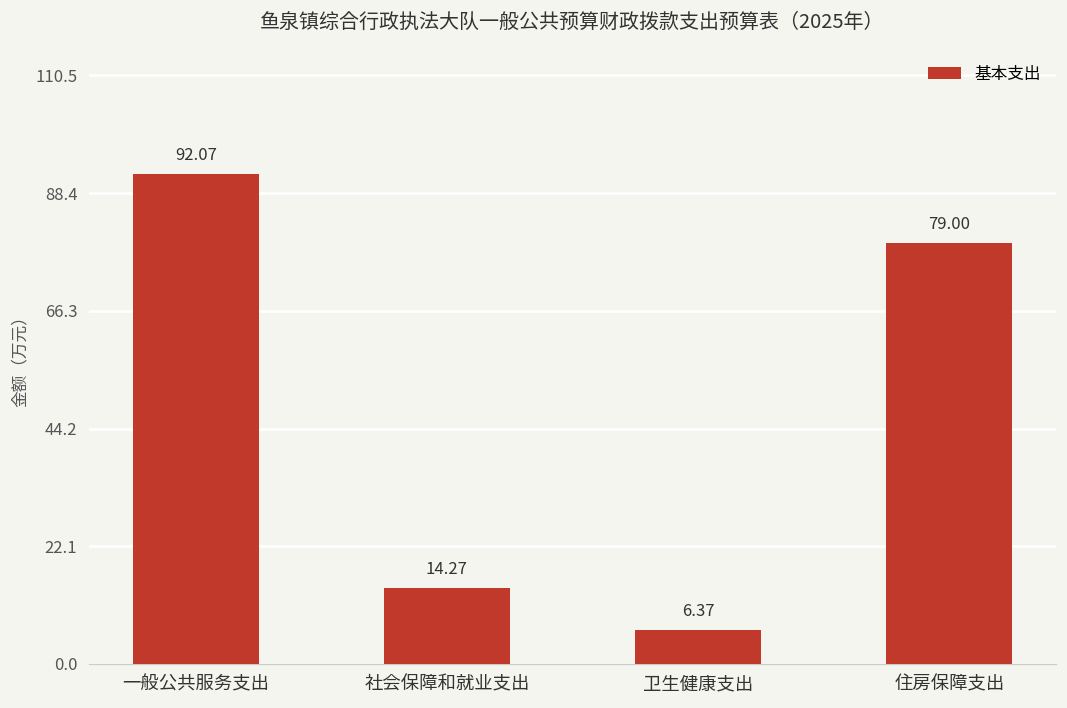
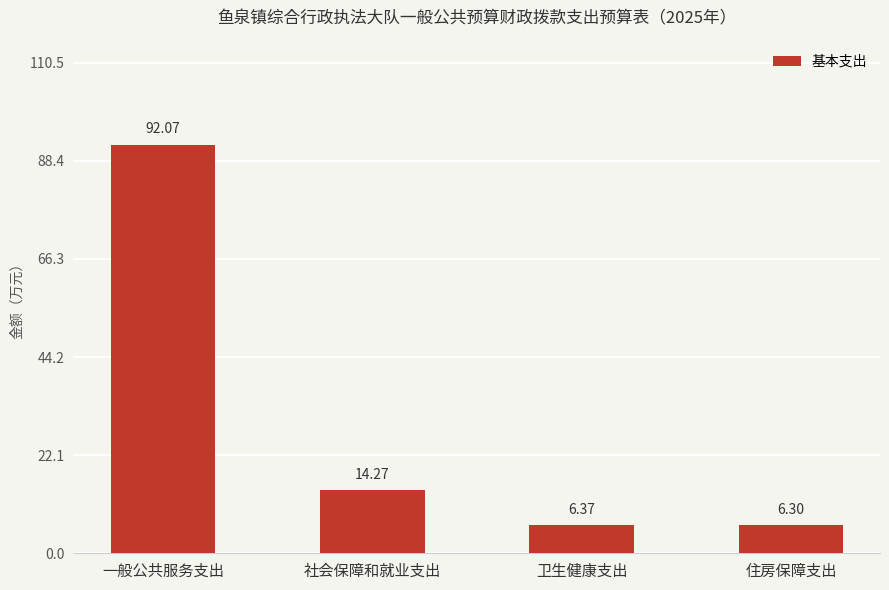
  {
    "一般公共服务支出": 92.07,
    "社会保障和就业支出": 14.27,
    "卫生健康支出": 6.37,
-   "住房保障支出": 79.00
+   "住房保障支出": 6.30
  }
